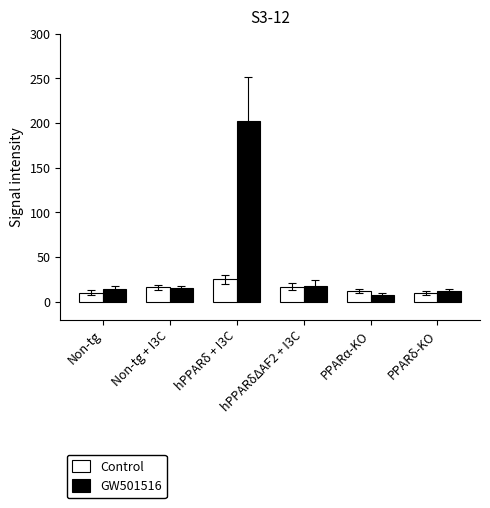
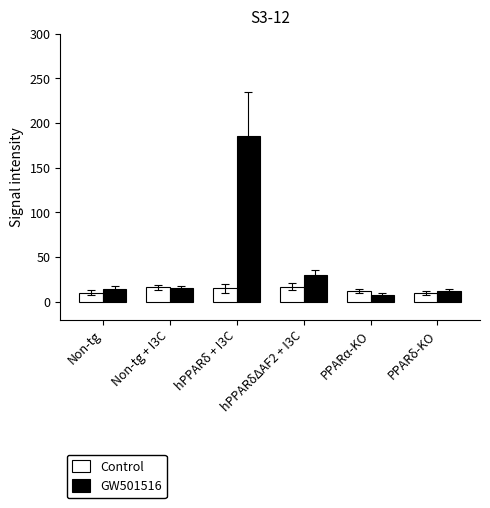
  {
    "Control": {
      "Non-tg": 10,
      "Non-tg + I3C": 20,
-     "hPPARδ + I3C": 30,
+     "hPPARδ + I3C": 20,
      "hPPARδΔAF2 + I3C": 20,
      "PPARα-KO": 10,
      "PPARδ-KO": 10
    },
    "GW501516": {
      "Non-tg": 10,
      "Non-tg + I3C": 20,
-     "hPPARδ + I3C": 200,
-     "hPPARδΔAF2 + I3C": 20,
+     "hPPARδ + I3C": 190,
+     "hPPARδΔAF2 + I3C": 30,
      "PPARα-KO": 10,
      "PPARδ-KO": 10
    }
  }
